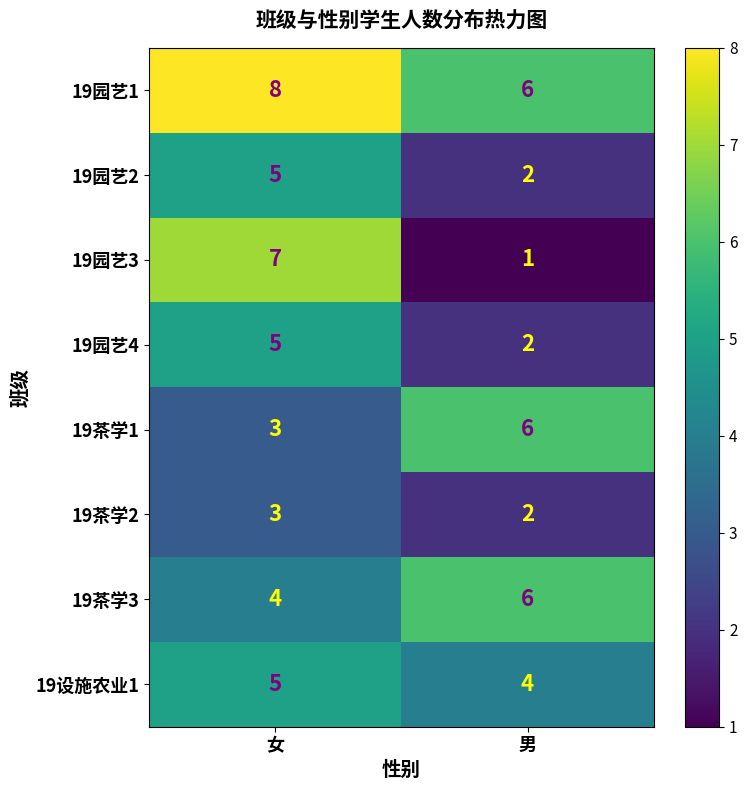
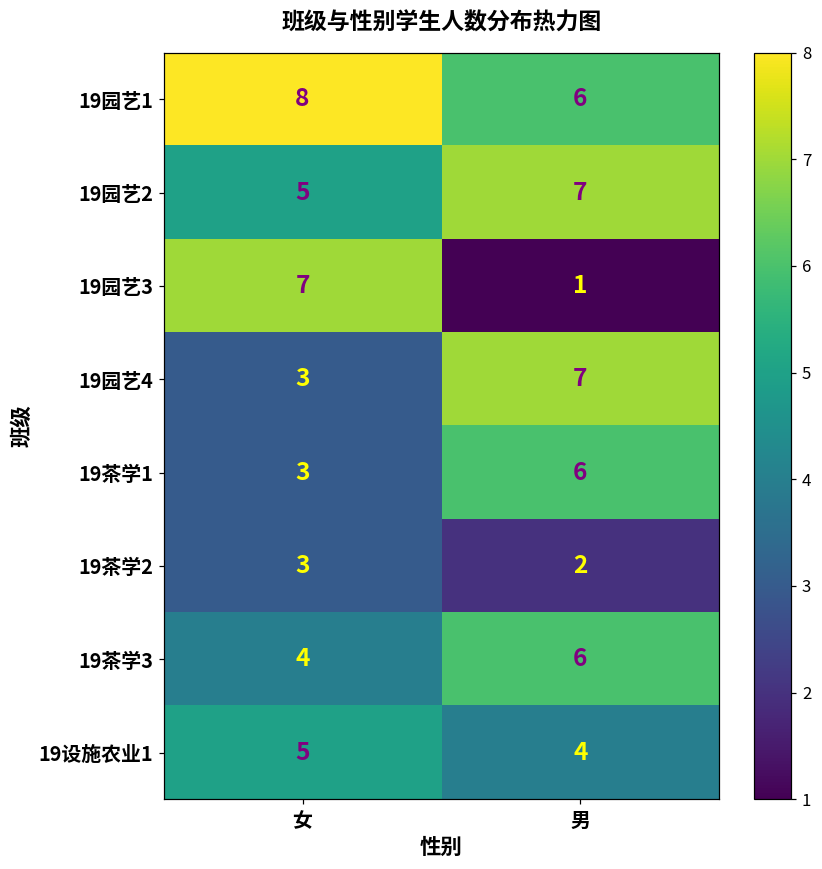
  {
    "19园艺1": {
      "女": 8,
      "男": 6
    },
    "19园艺2": {
      "女": 5,
-     "男": 2
+     "男": 7
    },
    "19园艺3": {
      "女": 7,
      "男": 1
    },
    "19园艺4": {
-     "女": 5,
-     "男": 2
+     "女": 3,
+     "男": 7
    },
    "19茶学1": {
      "女": 3,
      "男": 6
    },
    "19茶学2": {
      "女": 3,
      "男": 2
    },
    "19茶学3": {
      "女": 4,
      "男": 6
    },
    "19设施农业1": {
      "女": 5,
      "男": 4
    }
  }
